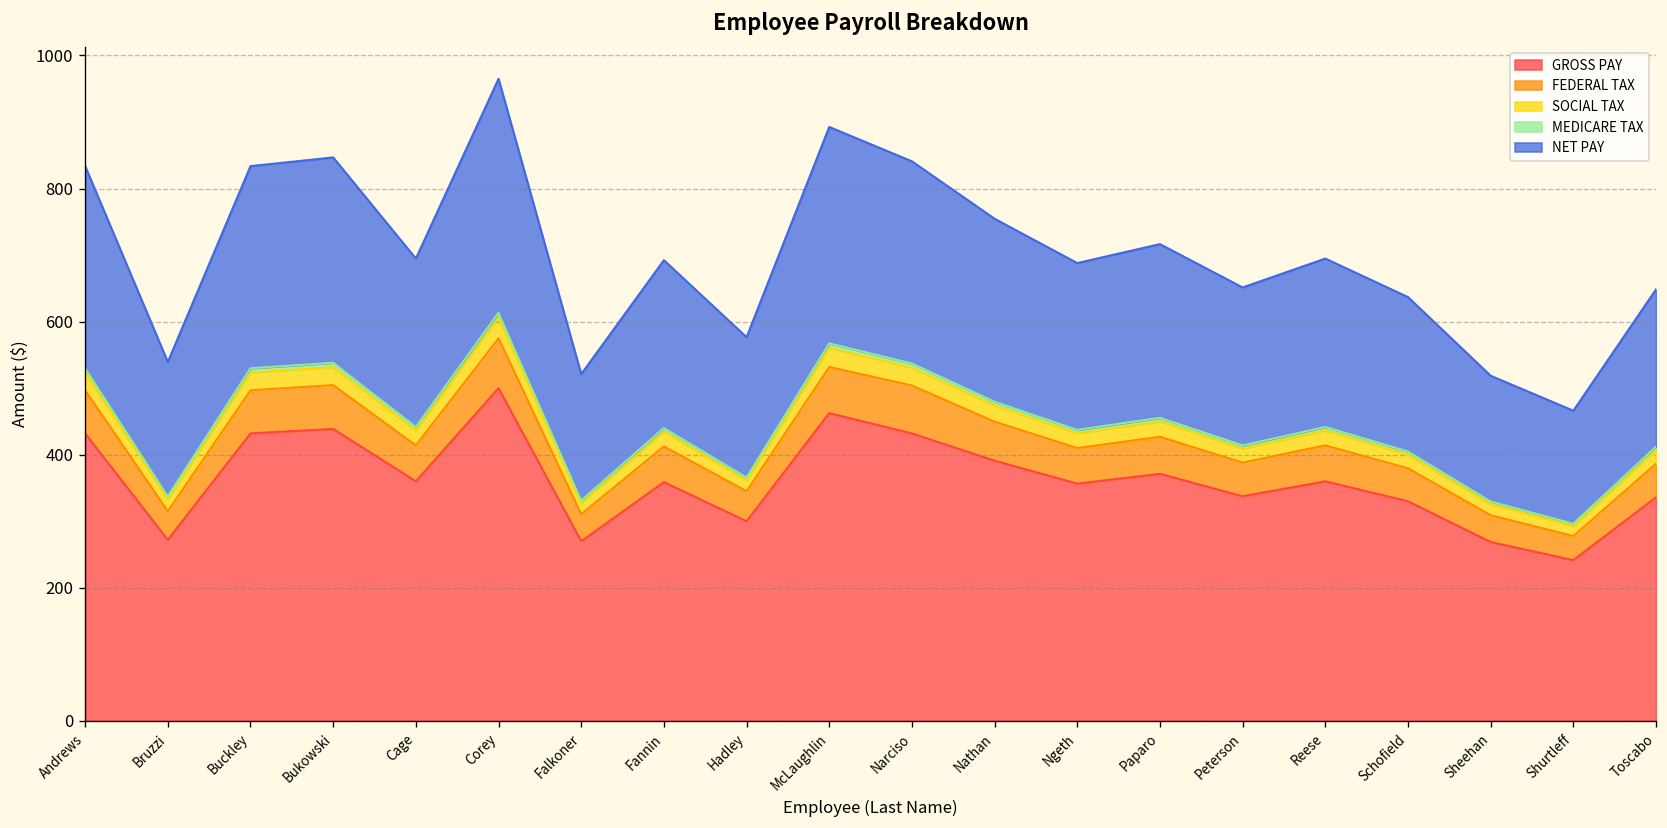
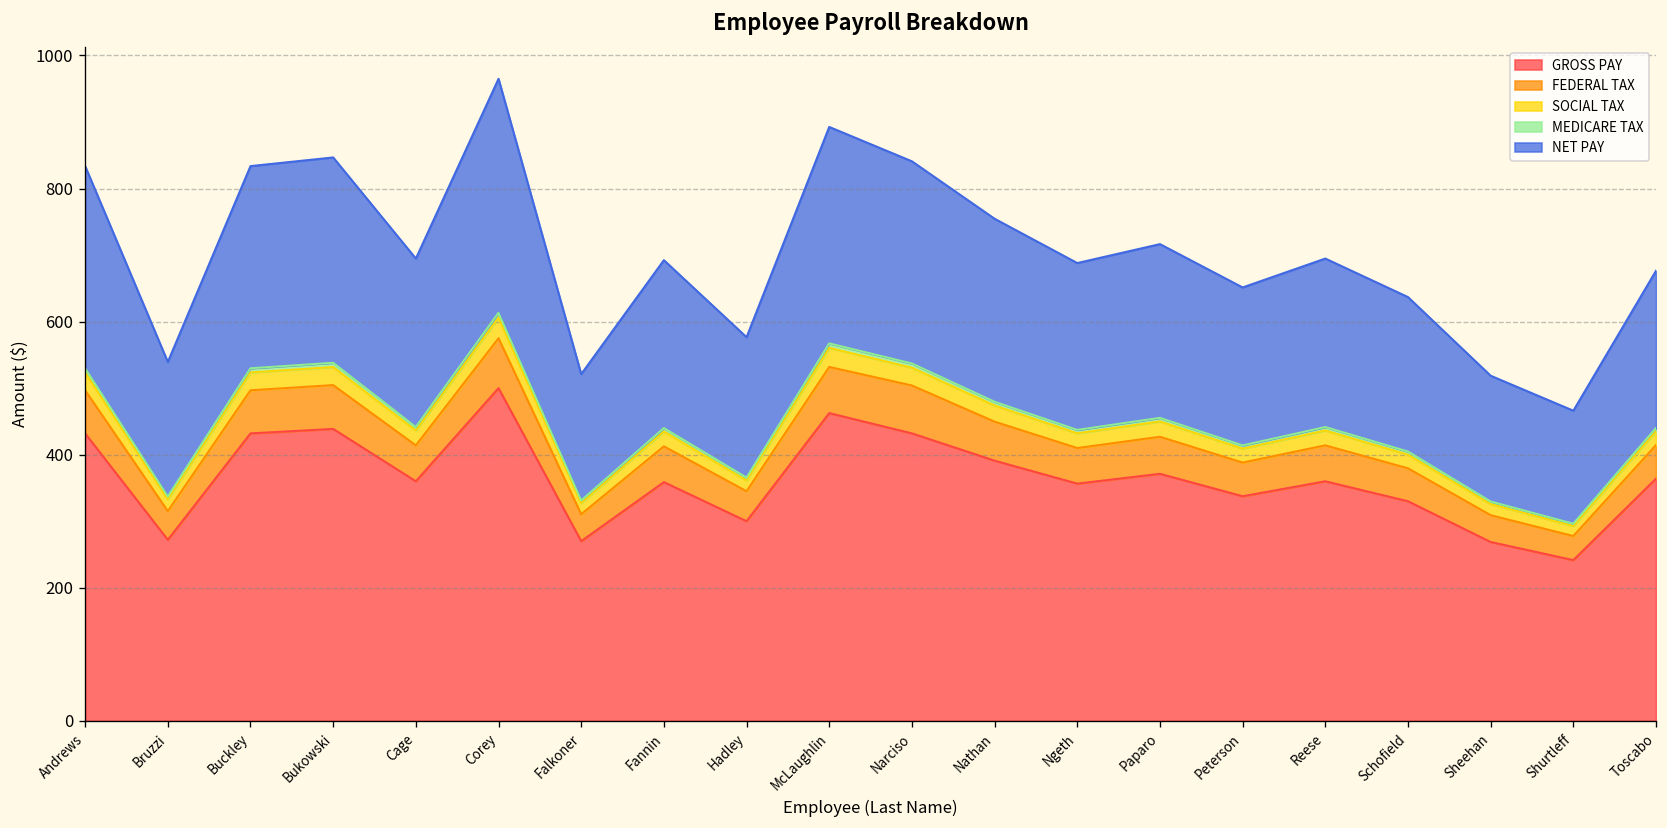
  {
    "GROSS PAY": {
      "Andrews": 430,
      "Bruzzi": 270,
      "Buckley": 430,
      "Bukowski": 440,
      "Cage": 360,
      "Corey": 500,
      "Falkoner": 270,
      "Fannin": 360,
      "Hadley": 300,
      "McLaughlin": 460,
      "Narciso": 430,
      "Nathan": 390,
      "Ngeth": 360,
      "Paparo": 370,
      "Peterson": 340,
      "Reese": 360,
      "Schofield": 330,
      "Sheehan": 270,
      "Shurtleff": 240,
-     "Toscabo": 340
+     "Toscabo": 360
    },
    "FEDERAL TAX": {
      "Andrews": 60,
      "Bruzzi": 40,
      "Buckley": 60,
      "Bukowski": 70,
      "Cage": 50,
      "Corey": 80,
      "Falkoner": 40,
      "Fannin": 50,
      "Hadley": 50,
      "McLaughlin": 70,
      "Narciso": 70,
      "Nathan": 60,
      "Ngeth": 50,
      "Paparo": 60,
      "Peterson": 50,
      "Reese": 50,
      "Schofield": 50,
      "Sheehan": 40,
      "Shurtleff": 40,
      "Toscabo": 50
    },
    "SOCIAL TAX": {
      "Andrews": 30,
      "Buckley": 30,
      "Bukowski": 30,
      "Cage": 20,
      "Corey": 30,
      "Fannin": 20,
      "McLaughlin": 30,
      "Narciso": 30,
      "Nathan": 20,
      "Ngeth": 20,
      "Paparo": 20,
      "Peterson": 20,
      "Reese": 20,
      "Schofield": 20,
      "Toscabo": 20
    },
    "MEDICARE TAX": {
      "Andrews": 10,
      "Buckley": 10,
      "Bukowski": 10,
      "Cage": 10,
      "Corey": 10,
      "Fannin": 10,
      "McLaughlin": 10,
      "Narciso": 10,
      "Nathan": 10,
      "Ngeth": 10,
      "Paparo": 10,
      "Peterson": 0,
      "Reese": 10,
      "Schofield": 0,
      "Toscabo": 0
    },
    "NET PAY": {
      "Andrews": 300,
      "Bruzzi": 200,
      "Buckley": 300,
      "Bukowski": 310,
      "Cage": 250,
      "Corey": 350,
      "Falkoner": 190,
      "Fannin": 250,
      "Hadley": 210,
      "McLaughlin": 330,
      "Narciso": 300,
      "Nathan": 280,
      "Ngeth": 250,
      "Paparo": 260,
      "Peterson": 240,
      "Reese": 250,
      "Schofield": 230,
      "Sheehan": 190,
      "Shurtleff": 170,
      "Toscabo": 240
    }
  }
